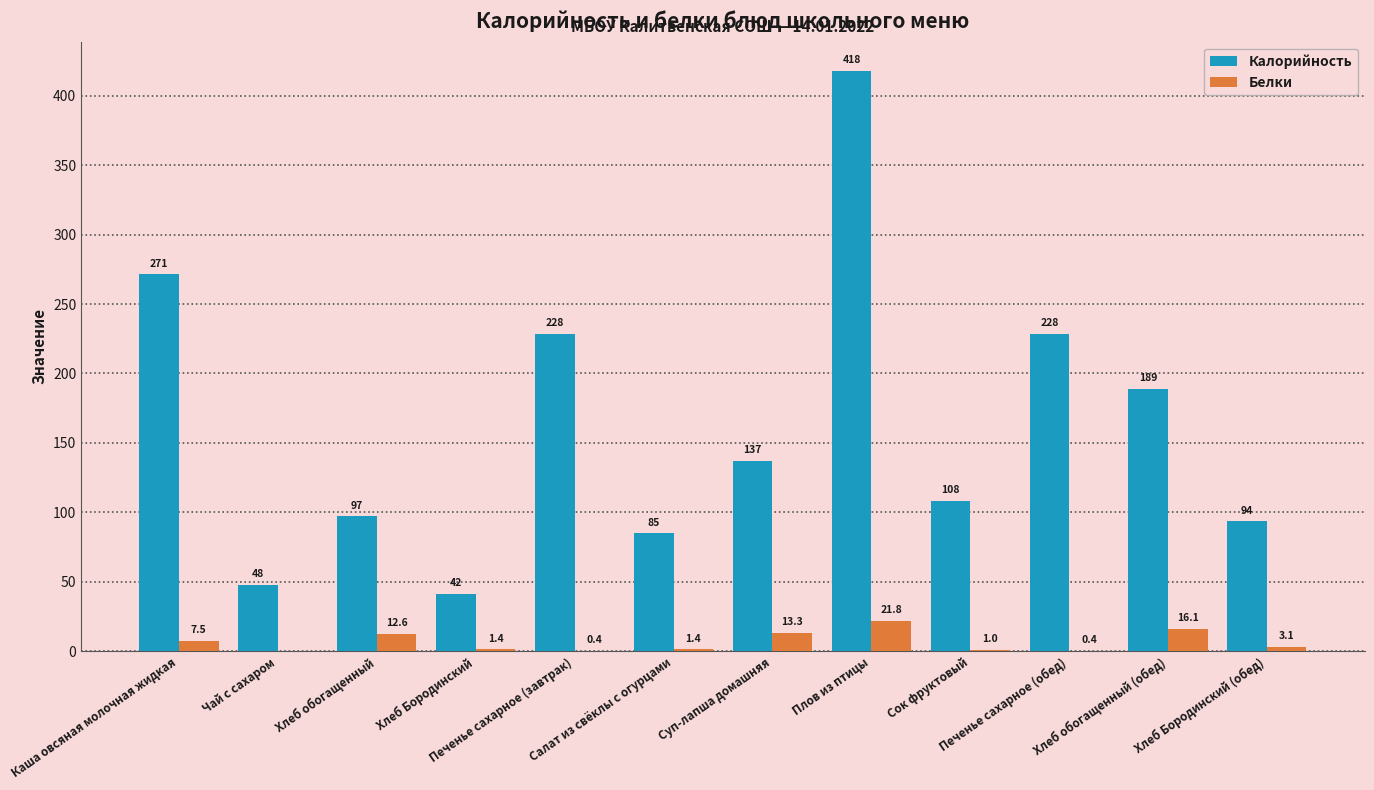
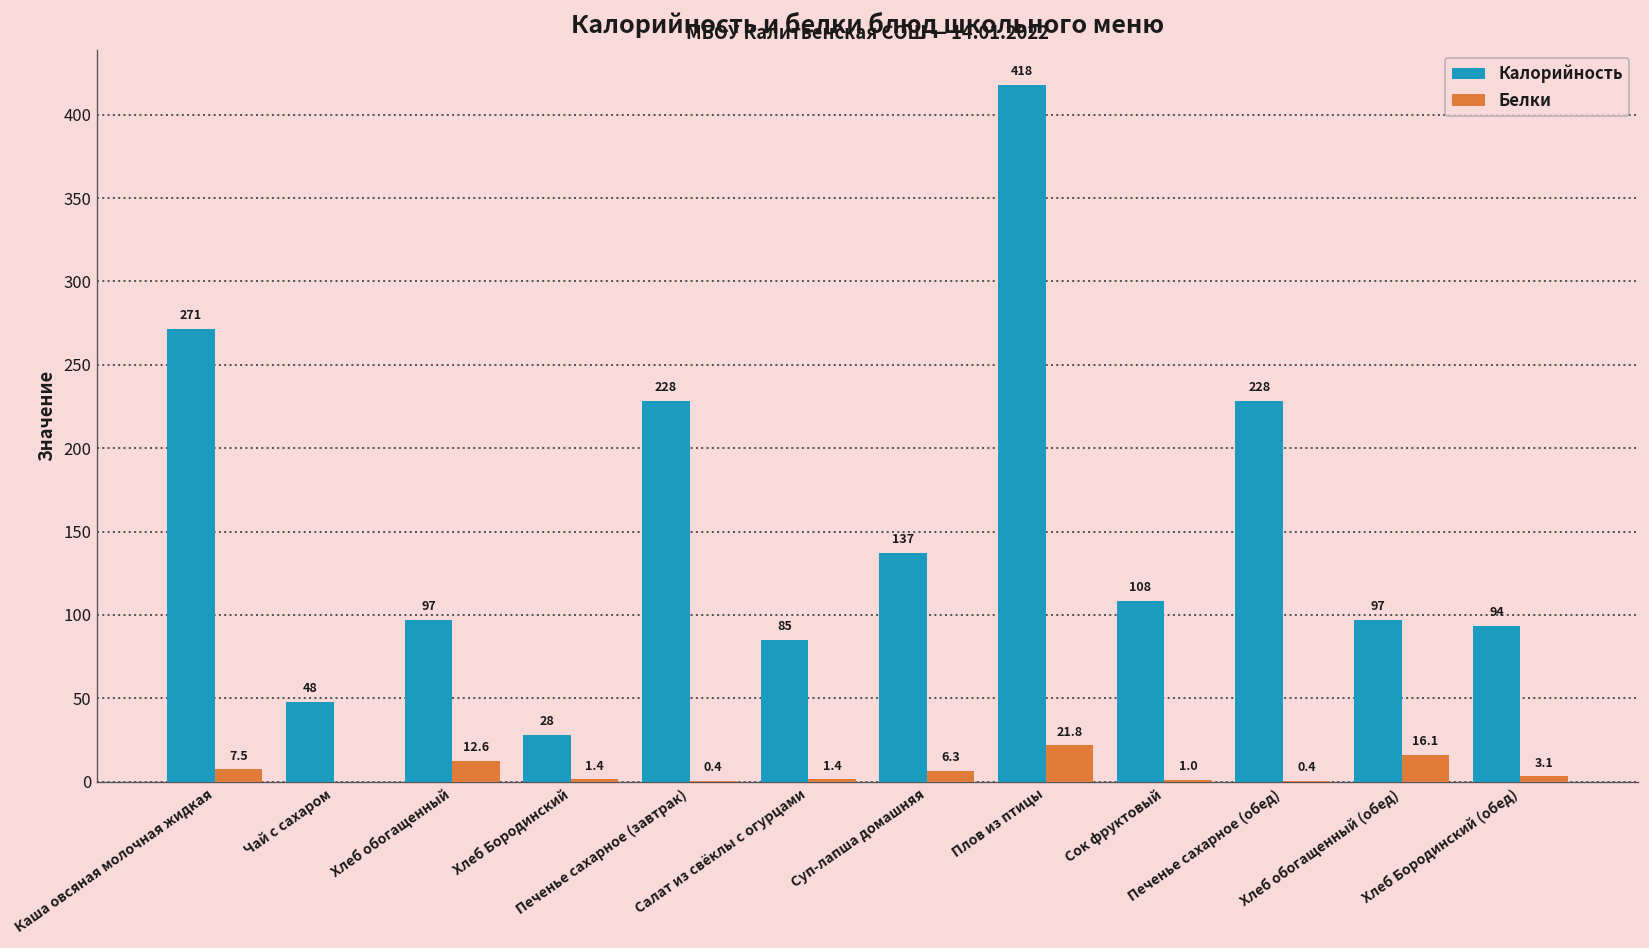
  {
    "Калорийность": {
      "Каша овсяная молочная жидкая": 271,
      "Чай с сахаром": 48,
      "Хлеб обогащенный": 97,
-     "Хлеб Бородинский": 42,
+     "Хлеб Бородинский": 28,
      "Печенье сахарное (завтрак)": 228,
      "Салат из свёклы с огурцами": 85,
      "Суп-лапша домашняя": 137,
      "Плов из птицы": 418,
      "Сок фруктовый": 108,
      "Печенье сахарное (обед)": 228,
-     "Хлеб обогащенный (обед)": 189,
+     "Хлеб обогащенный (обед)": 97,
      "Хлеб Бородинский (обед)": 94
    },
    "Белки": {
      "Каша овсяная молочная жидкая": 7.5,
      "Хлеб обогащенный": 12.6,
      "Хлеб Бородинский": 1.4,
      "Печенье сахарное (завтрак)": 0.4,
      "Салат из свёклы с огурцами": 1.4,
-     "Суп-лапша домашняя": 13.3,
+     "Суп-лапша домашняя": 6.3,
      "Плов из птицы": 21.8,
      "Сок фруктовый": 1.0,
      "Печенье сахарное (обед)": 0.4,
      "Хлеб обогащенный (обед)": 16.1,
      "Хлеб Бородинский (обед)": 3.1
    }
  }
